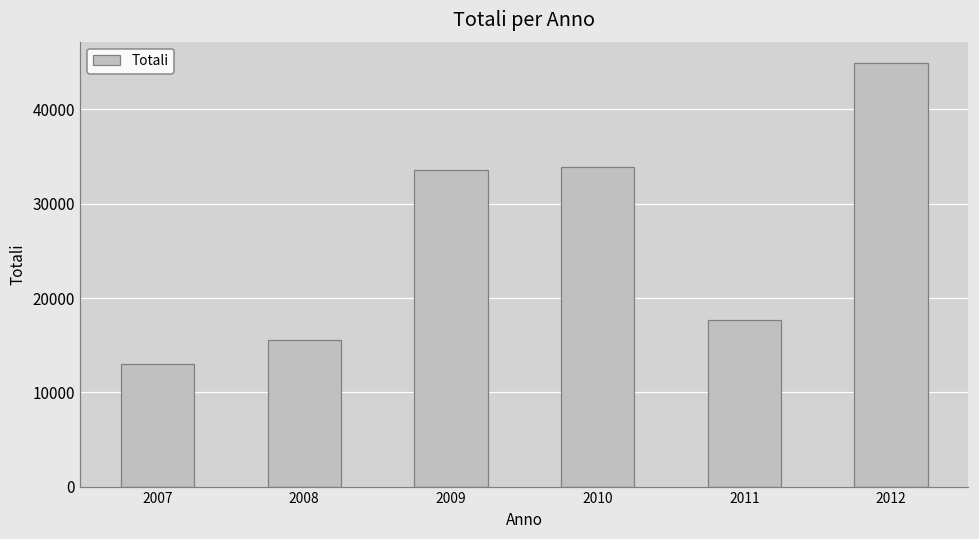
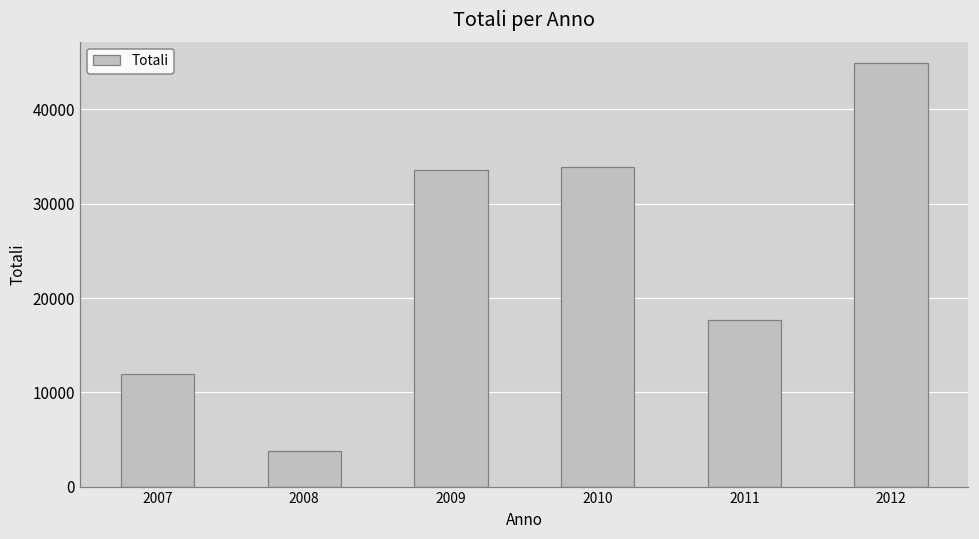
  {
-   "2007": 13000,
-   "2008": 16000,
+   "2007": 12000,
+   "2008": 4000,
    "2009": 34000,
    "2010": 34000,
    "2011": 18000,
    "2012": 45000
  }
